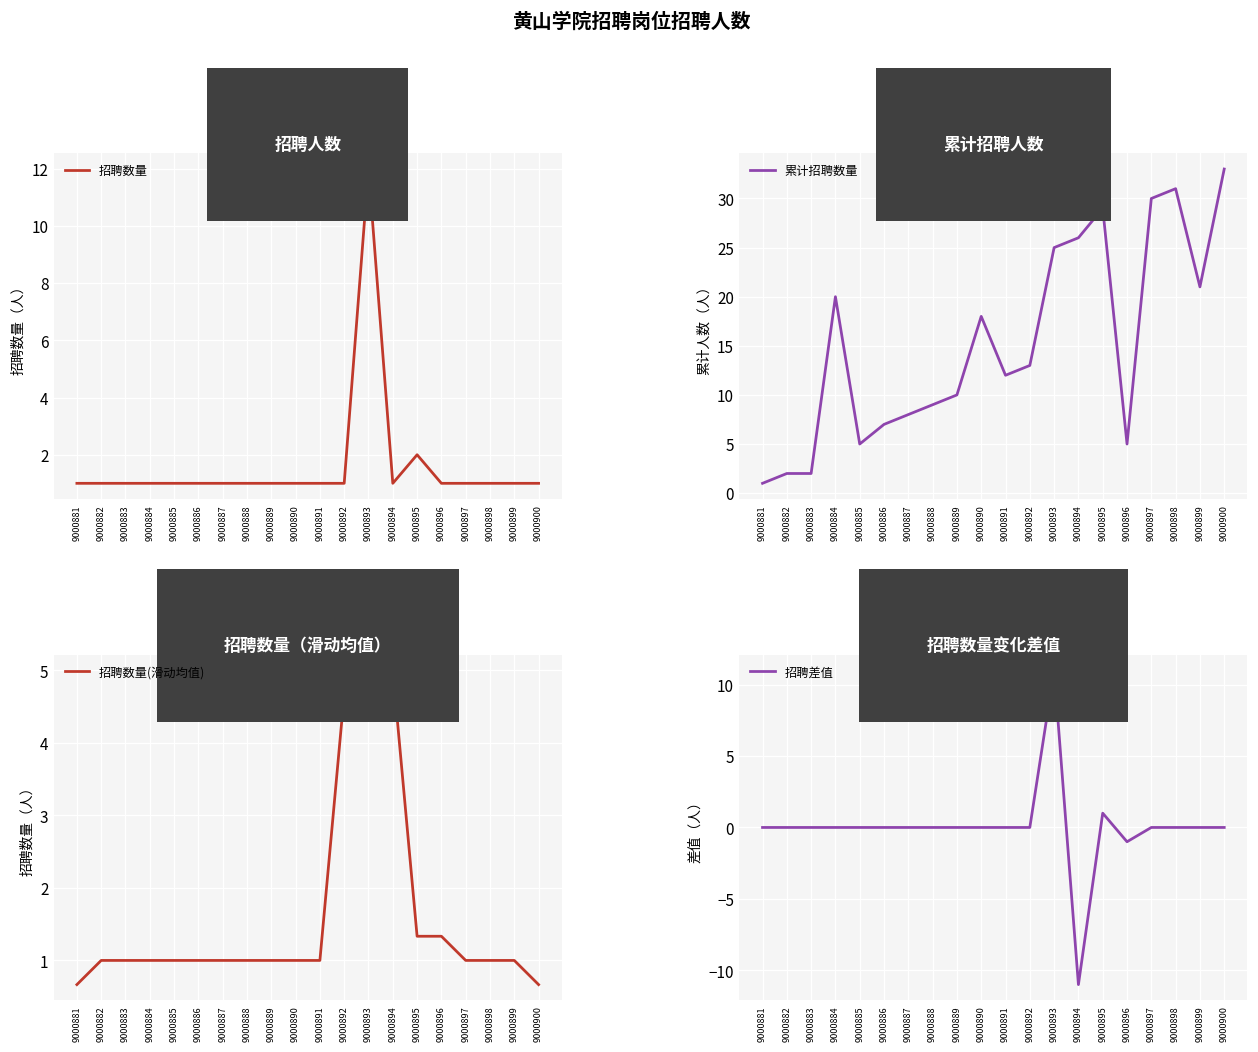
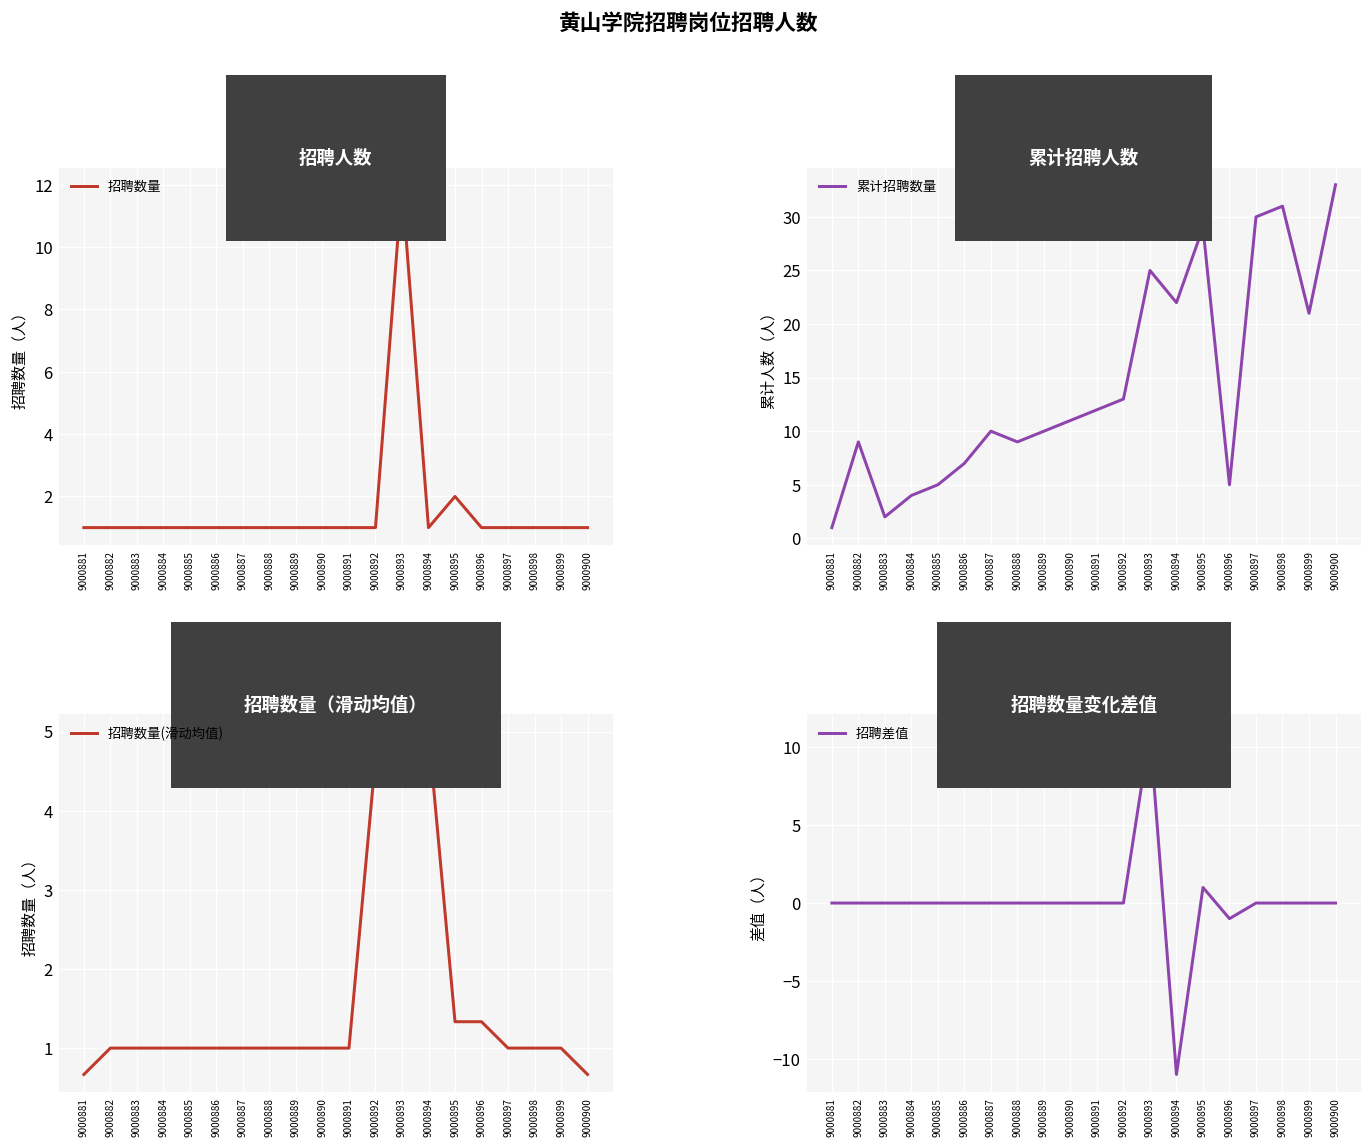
  {
    "招聘人数": {
      "9000881": 1.0,
      "9000882": 1.0,
      "9000883": 1.0,
      "9000884": 1.0,
      "9000885": 1.0,
      "9000886": 1.0,
      "9000887": 1.0,
      "9000888": 1.0,
      "9000889": 1.0,
      "9000890": 1.0,
      "9000891": 1.0,
      "9000892": 1.0,
      "9000893": 12.0,
      "9000894": 1.0,
      "9000895": 2.0,
      "9000896": 1.0,
      "9000897": 1.0,
      "9000898": 1.0,
      "9000899": 1.0,
      "9000900": 1.0
    },
    "累计招聘人数": {
      "9000881": 1,
-     "9000882": 2,
+     "9000882": 9,
      "9000883": 2,
-     "9000884": 20,
+     "9000884": 4,
      "9000885": 5,
      "9000886": 7,
-     "9000887": 8,
+     "9000887": 10,
      "9000888": 9,
      "9000889": 10,
-     "9000890": 18,
+     "9000890": 11,
      "9000891": 12,
      "9000892": 13,
      "9000893": 25,
-     "9000894": 26,
+     "9000894": 22,
      "9000895": 29,
      "9000896": 5,
      "9000897": 30,
      "9000898": 31,
      "9000899": 21,
      "9000900": 33
    },
    "招聘数量（滑动均值）": {
      "9000881": 0.7,
      "9000882": 1.0,
      "9000883": 1.0,
      "9000884": 1.0,
      "9000885": 1.0,
      "9000886": 1.0,
      "9000887": 1.0,
      "9000888": 1.0,
      "9000889": 1.0,
      "9000890": 1.0,
      "9000891": 1.0,
      "9000892": 4.7,
      "9000893": 4.7,
      "9000894": 5.0,
      "9000895": 1.3,
      "9000896": 1.3,
      "9000897": 1.0,
      "9000898": 1.0,
      "9000899": 1.0,
      "9000900": 0.7
    },
    "招聘数量变化差值": {
      "9000881": 0.0,
      "9000882": 0.0,
      "9000883": 0.0,
      "9000884": 0.0,
      "9000885": 0.0,
      "9000886": 0.0,
      "9000887": 0.0,
      "9000888": 0.0,
      "9000889": 0.0,
      "9000890": 0.0,
      "9000891": 0.0,
      "9000892": 0.0,
      "9000893": 11.0,
      "9000894": -11.0,
      "9000895": 1.0,
      "9000896": -1.0,
      "9000897": 0.0,
      "9000898": 0.0,
      "9000899": 0.0,
      "9000900": 0.0
    }
  }
